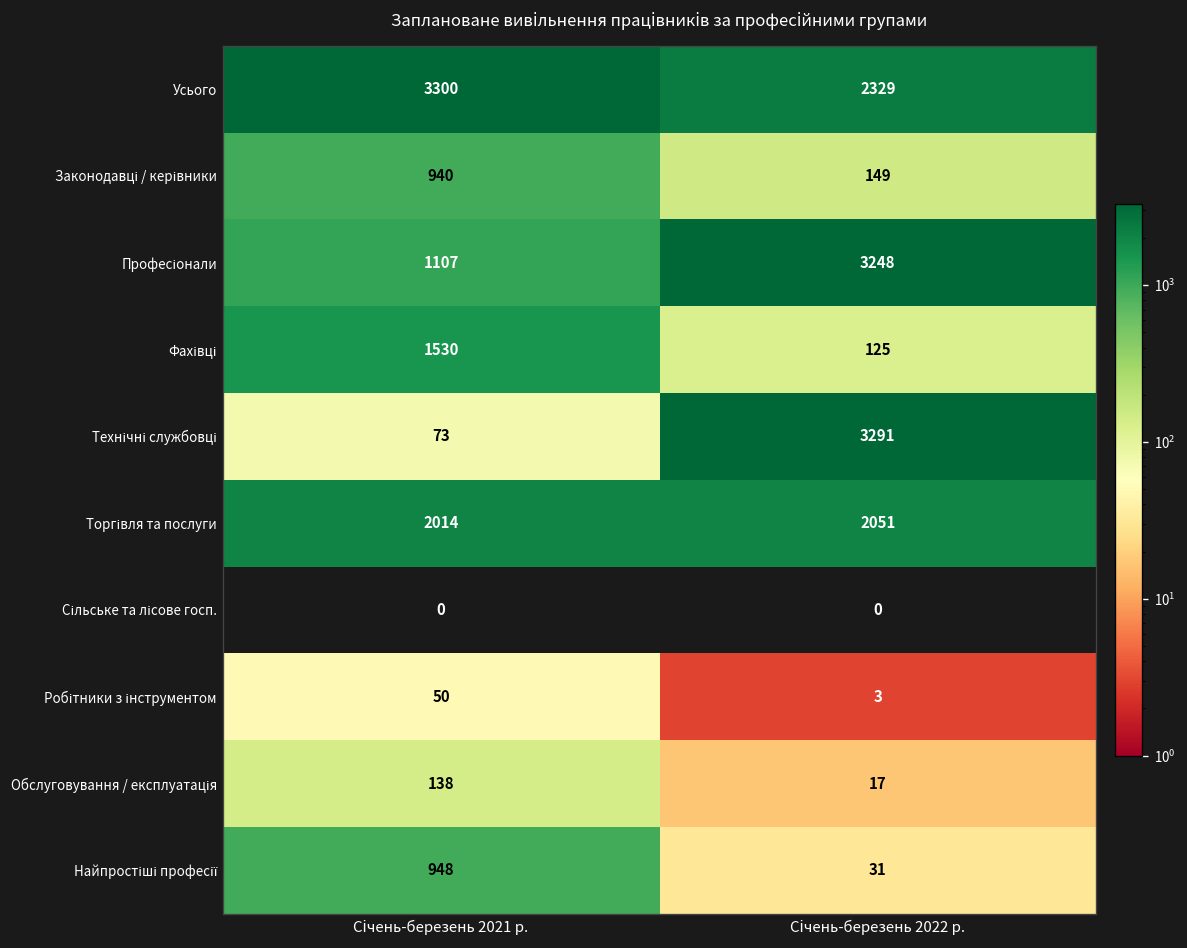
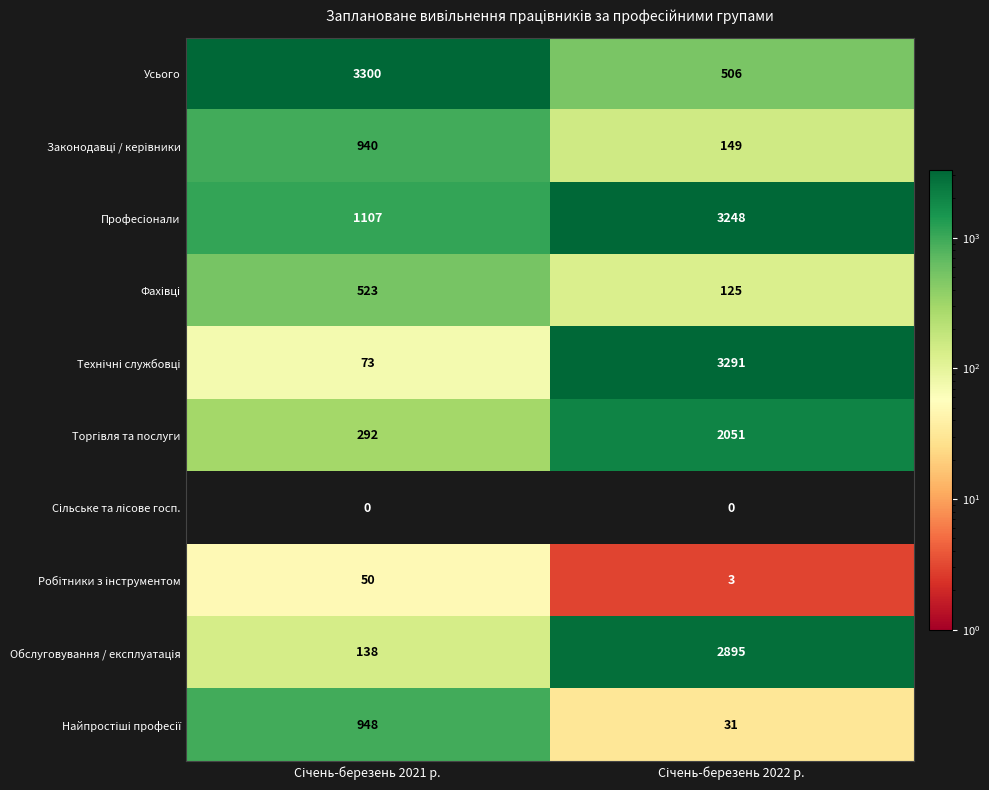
  {
    "Усього": {
      "Січень-березень 2021 р.": 3300,
-     "Січень-березень 2022 р.": 2329
+     "Січень-березень 2022 р.": 506
    },
    "Законодавці / керівники": {
      "Січень-березень 2021 р.": 940,
      "Січень-березень 2022 р.": 149
    },
    "Професіонали": {
      "Січень-березень 2021 р.": 1107,
      "Січень-березень 2022 р.": 3248
    },
    "Фахівці": {
-     "Січень-березень 2021 р.": 1530,
+     "Січень-березень 2021 р.": 523,
      "Січень-березень 2022 р.": 125
    },
    "Технічні службовці": {
      "Січень-березень 2021 р.": 73,
      "Січень-березень 2022 р.": 3291
    },
    "Торгівля та послуги": {
-     "Січень-березень 2021 р.": 2014,
+     "Січень-березень 2021 р.": 292,
      "Січень-березень 2022 р.": 2051
    },
    "Сільське та лісове госп.": {
      "Січень-березень 2021 р.": 0,
      "Січень-березень 2022 р.": 0
    },
    "Робітники з інструментом": {
      "Січень-березень 2021 р.": 50,
      "Січень-березень 2022 р.": 3
    },
    "Обслуговування / експлуатація": {
      "Січень-березень 2021 р.": 138,
-     "Січень-березень 2022 р.": 17
+     "Січень-березень 2022 р.": 2895
    },
    "Найпростіші професії": {
      "Січень-березень 2021 р.": 948,
      "Січень-березень 2022 р.": 31
    }
  }
